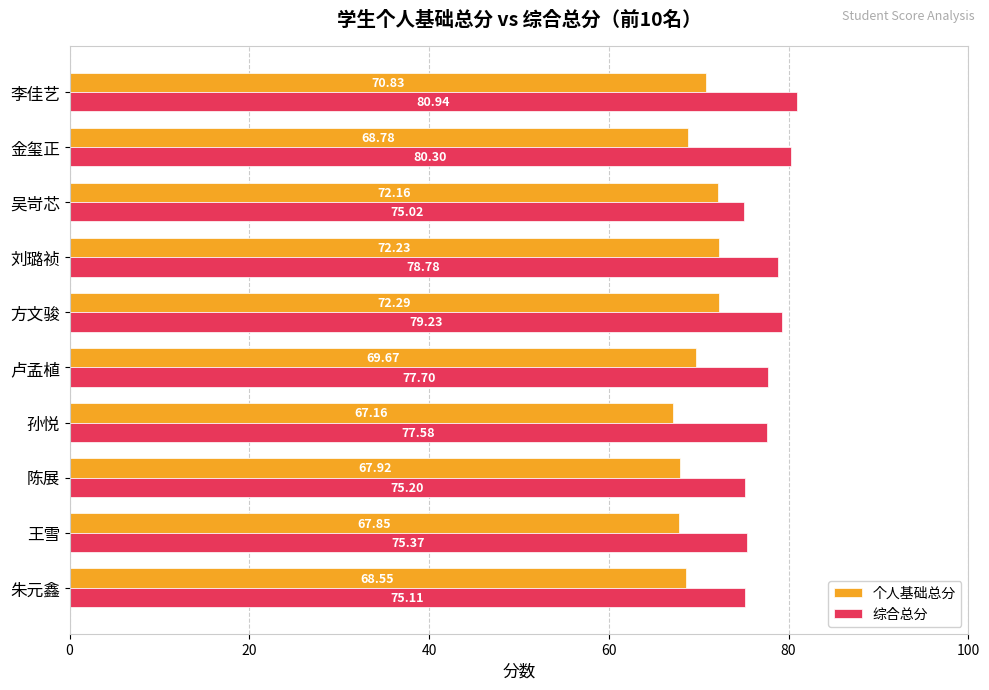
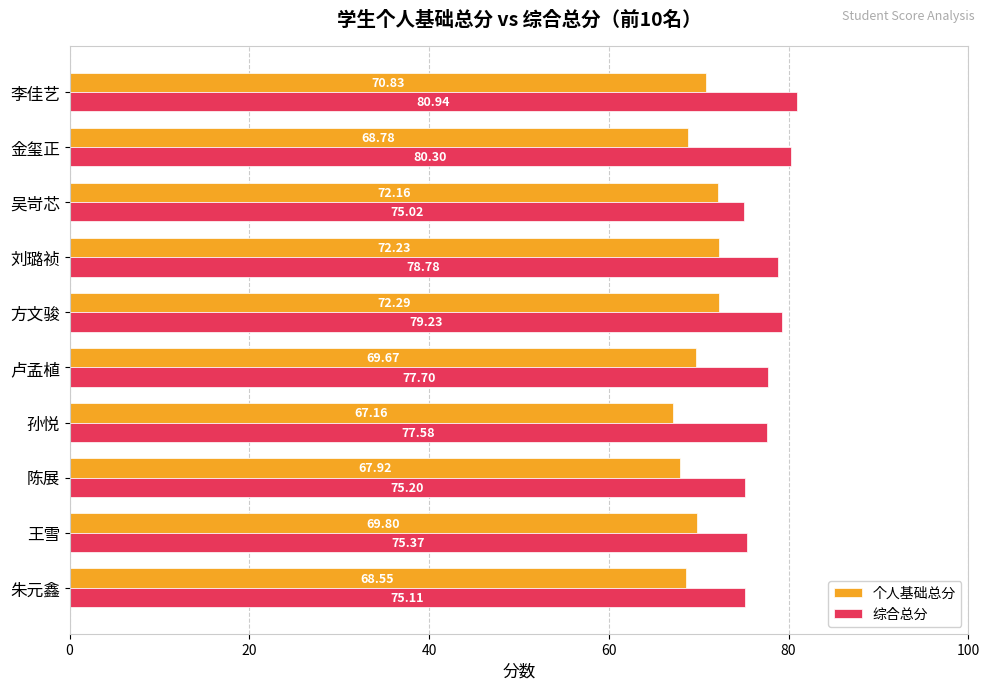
  {
    "个人基础总分": {
      "李佳艺": 70.83,
      "金玺正": 68.78,
      "吴岢芯": 72.16,
      "刘璐祯": 72.23,
      "方文骏": 72.29,
      "卢孟植": 69.67,
      "孙悦": 67.16,
      "陈展": 67.92,
-     "王雪": 67.85,
+     "王雪": 69.80,
      "朱元鑫": 68.55
    },
    "综合总分": {
      "李佳艺": 80.94,
      "金玺正": 80.30,
      "吴岢芯": 75.02,
      "刘璐祯": 78.78,
      "方文骏": 79.23,
      "卢孟植": 77.70,
      "孙悦": 77.58,
      "陈展": 75.20,
      "王雪": 75.37,
      "朱元鑫": 75.11
    }
  }
